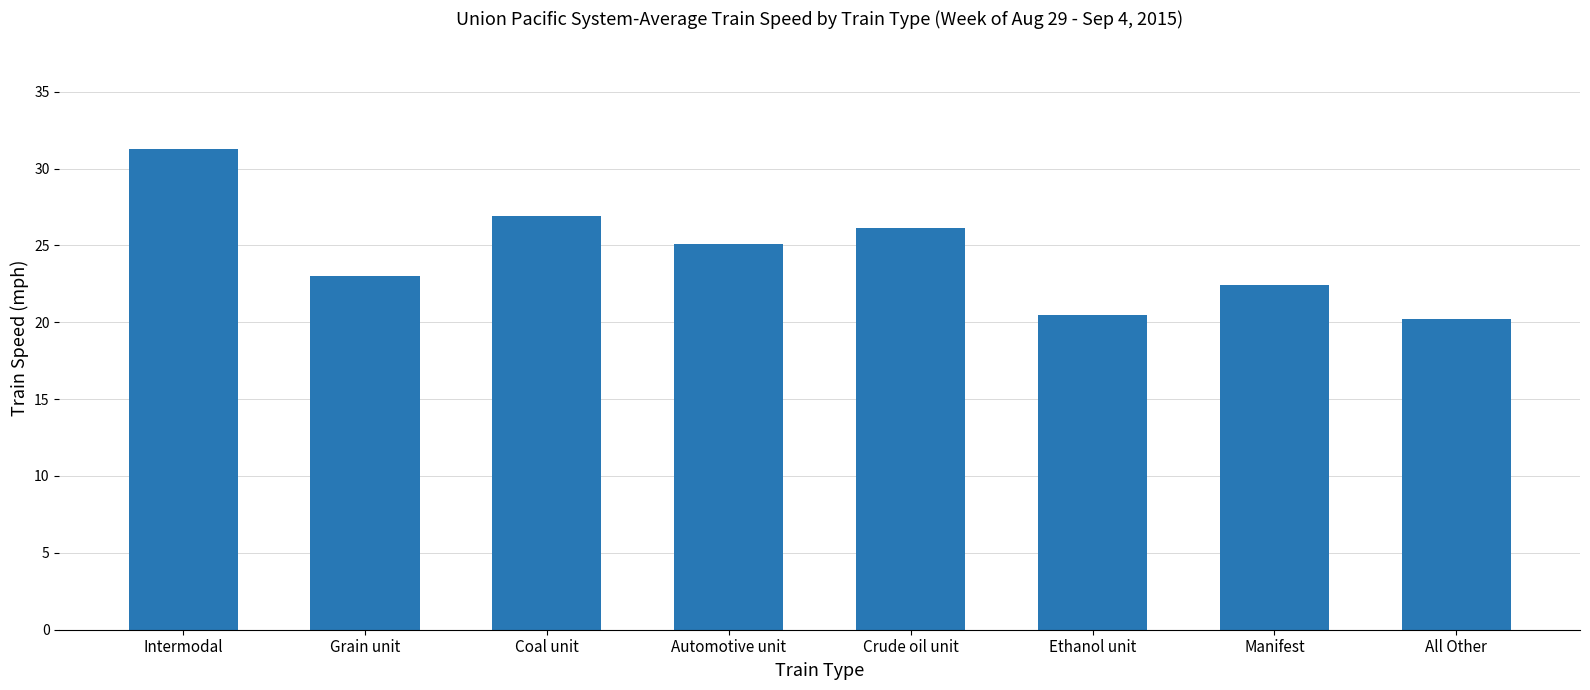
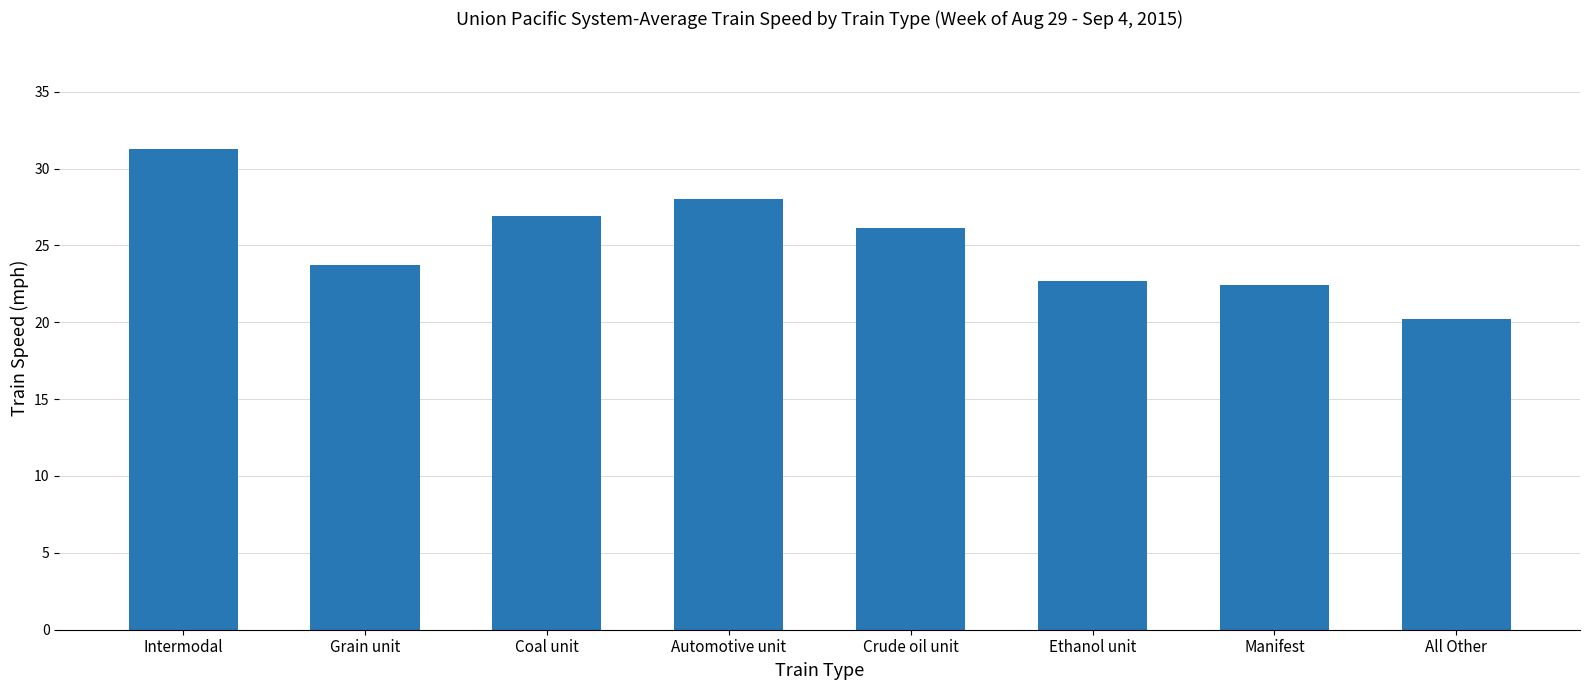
  {
    "Intermodal": 31.3,
-   "Grain unit": 23.0,
+   "Grain unit": 23.7,
    "Coal unit": 26.9,
-   "Automotive unit": 25.1,
+   "Automotive unit": 28.0,
    "Crude oil unit": 26.1,
-   "Ethanol unit": 20.5,
+   "Ethanol unit": 22.7,
    "Manifest": 22.4,
    "All Other": 20.2
  }
